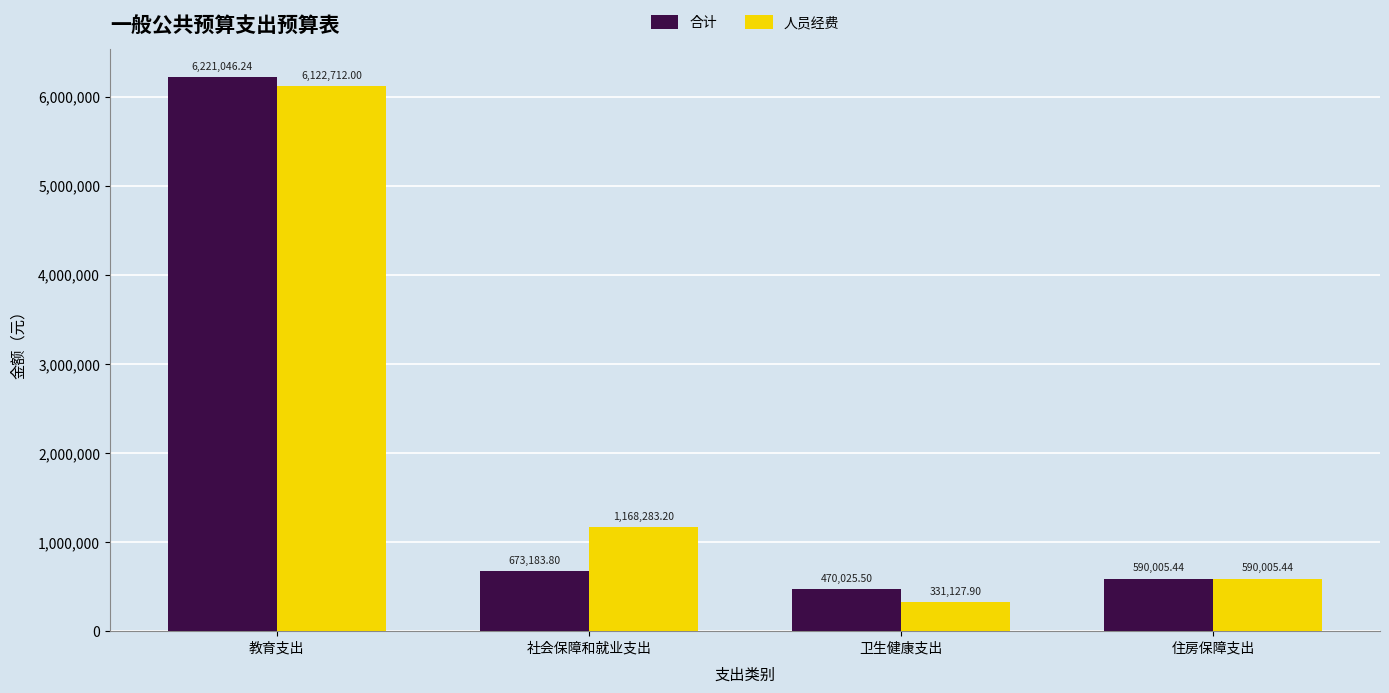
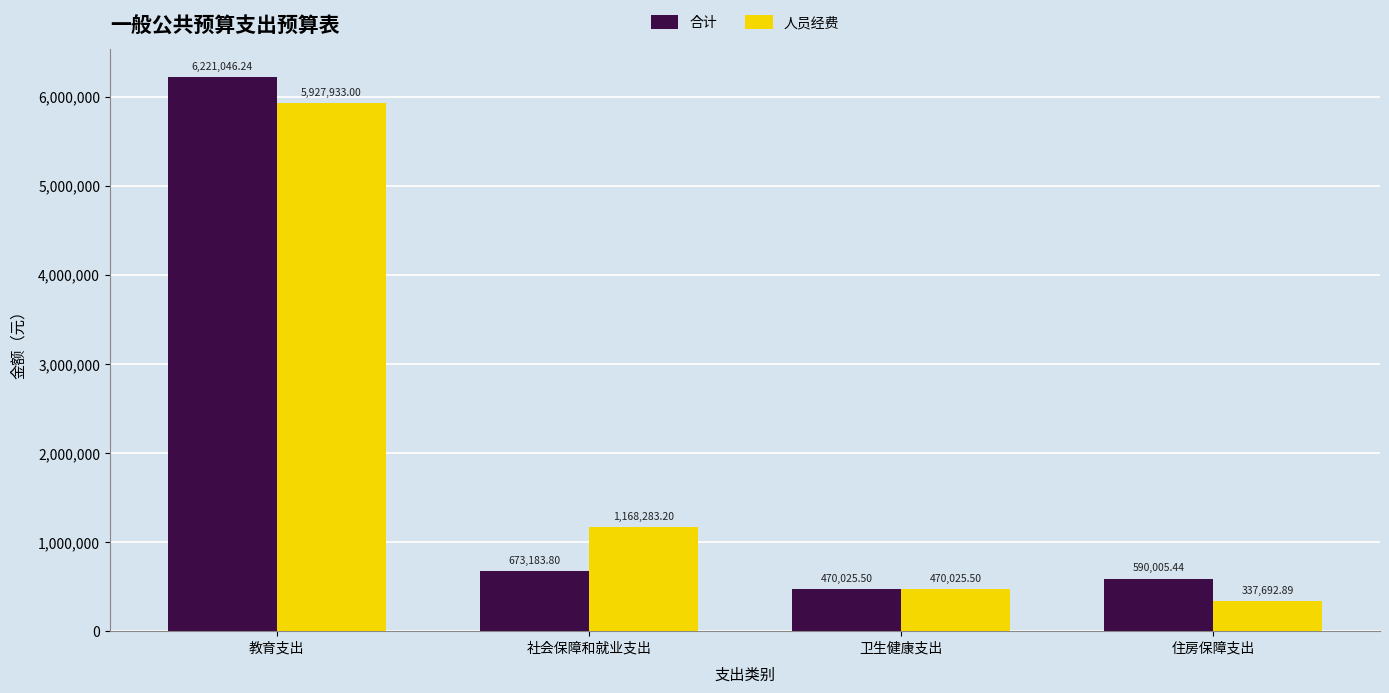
  {
    "合计": {
      "教育支出": "6,221,046.24",
      "社会保障和就业支出": "673,183.80",
      "卫生健康支出": "470,025.50",
      "住房保障支出": "590,005.44"
    },
    "人员经费": {
-     "教育支出": "6,122,712.00",
+     "教育支出": "5,927,933.00",
      "社会保障和就业支出": "1,168,283.20",
-     "卫生健康支出": "331,127.90",
-     "住房保障支出": "590,005.44"
+     "卫生健康支出": "470,025.50",
+     "住房保障支出": "337,692.89"
    }
  }
